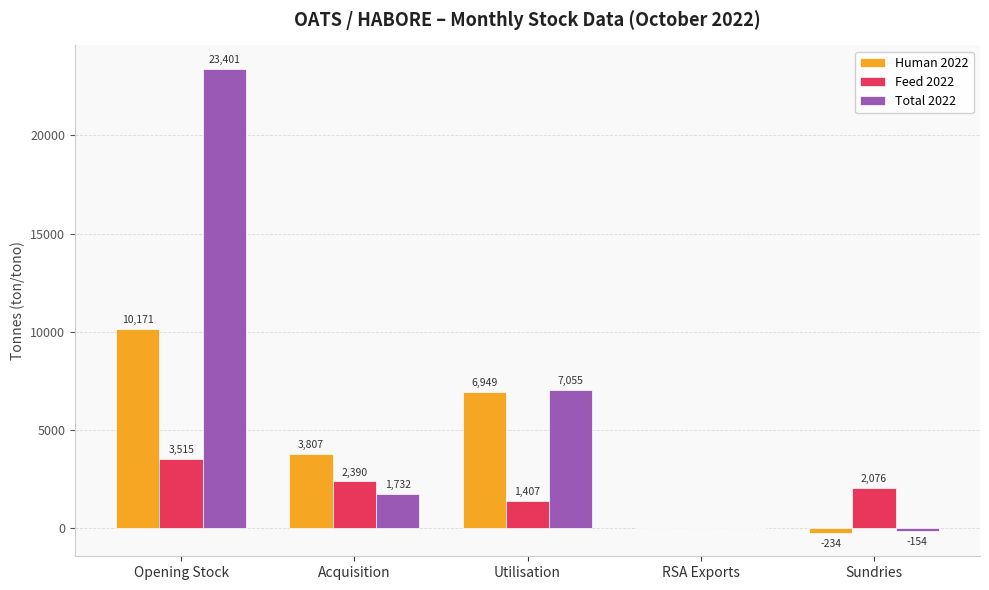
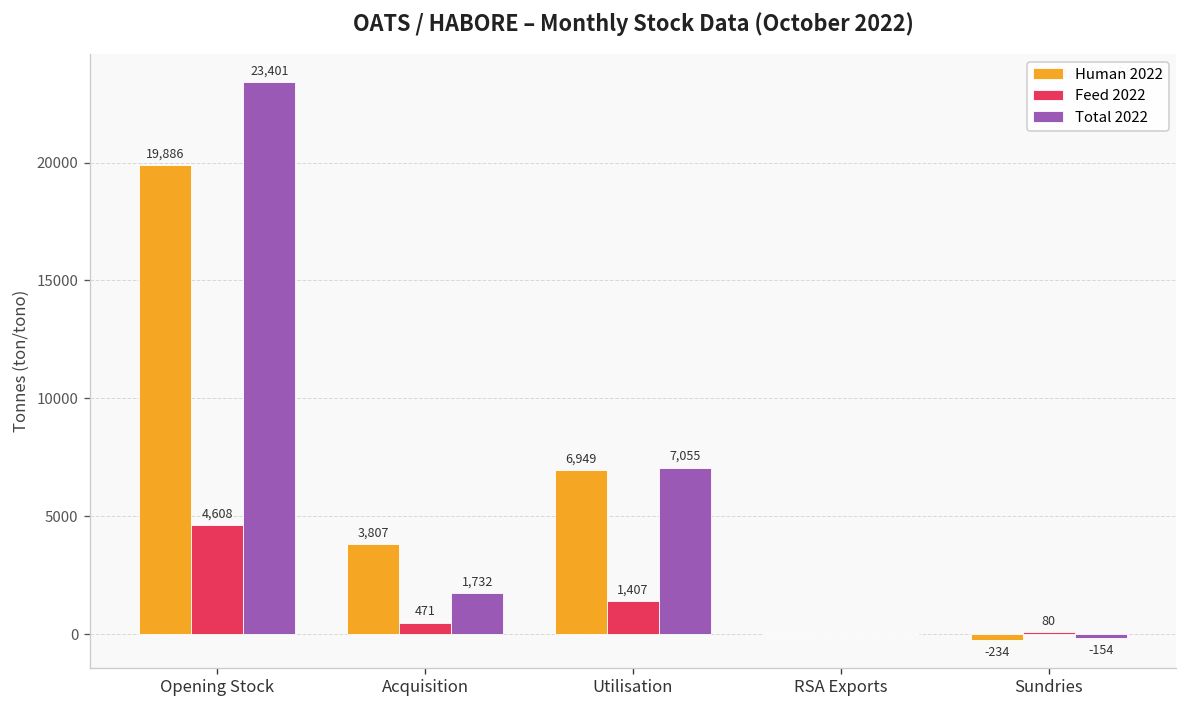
  {
    "Human 2022": {
-     "Opening Stock": "10,171",
+     "Opening Stock": "19,886",
      "Acquisition": "3,807",
      "Utilisation": "6,949",
      "Sundries": "-234"
    },
    "Feed 2022": {
-     "Opening Stock": "3,515",
-     "Acquisition": "2,390",
+     "Opening Stock": "4,608",
+     "Acquisition": "471",
      "Utilisation": "1,407",
-     "Sundries": "2,076"
+     "Sundries": "80"
    },
    "Total 2022": {
      "Opening Stock": "23,401",
      "Acquisition": "1,732",
      "Utilisation": "7,055",
      "Sundries": "-154"
    }
  }
